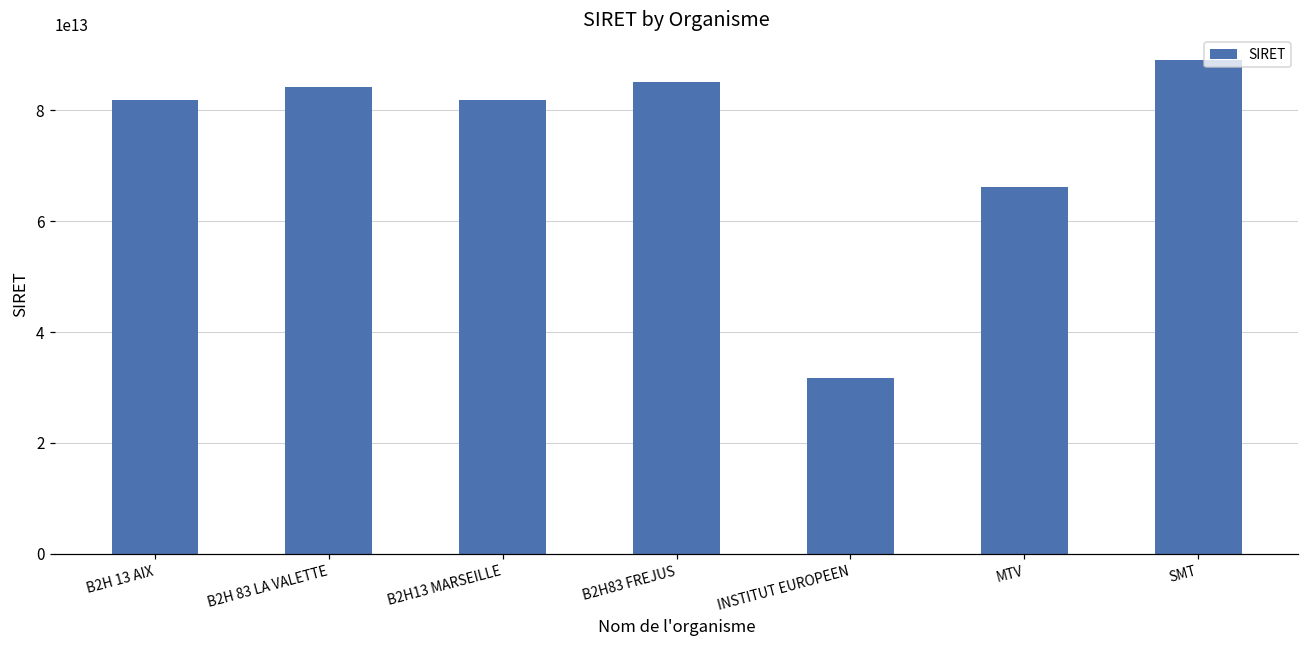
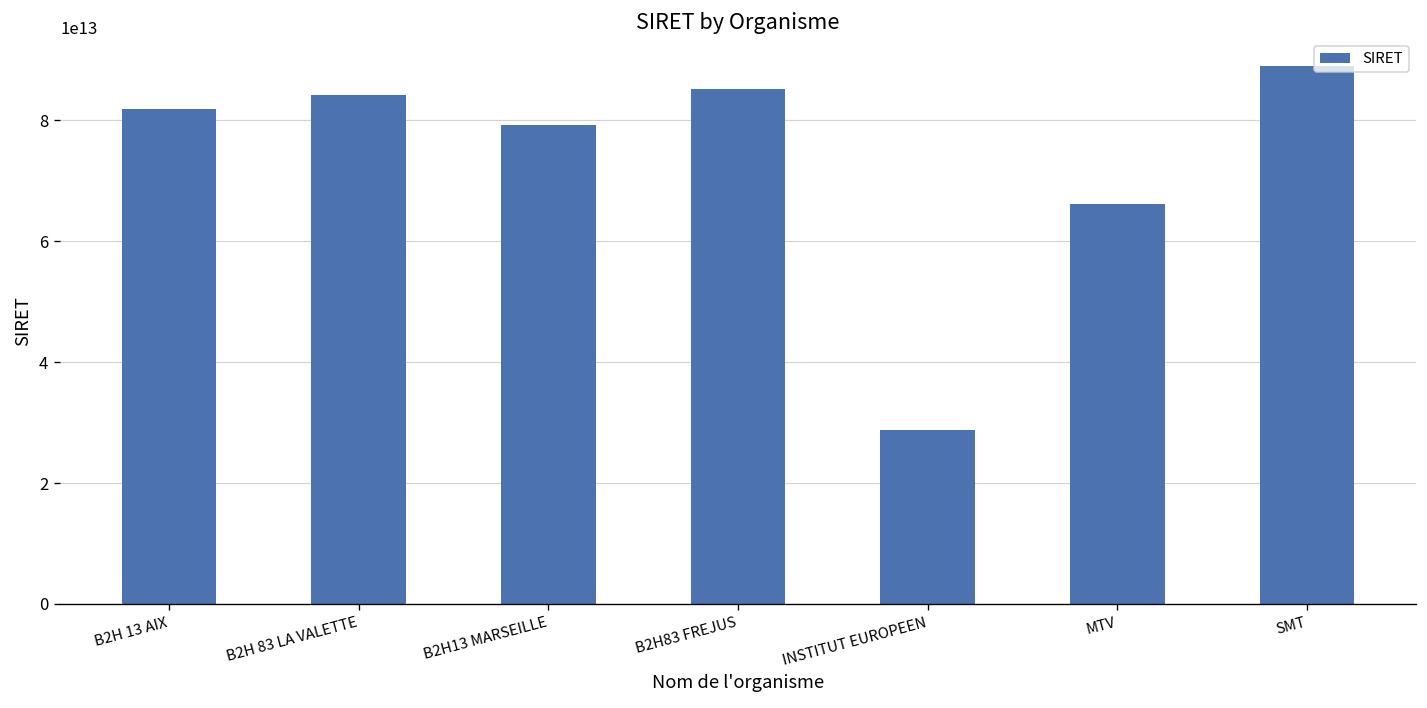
  {
    "B2H 13 AIX": 82000000000000,
    "B2H 83 LA VALETTE": 84000000000000,
-   "B2H13 MARSEILLE": 82000000000000,
+   "B2H13 MARSEILLE": 79000000000000,
    "B2H83 FREJUS": 85000000000000,
-   "INSTITUT EUROPEEN": 32000000000000,
+   "INSTITUT EUROPEEN": 29000000000000,
    "MTV": 66000000000000,
    "SMT": 89000000000000
  }
